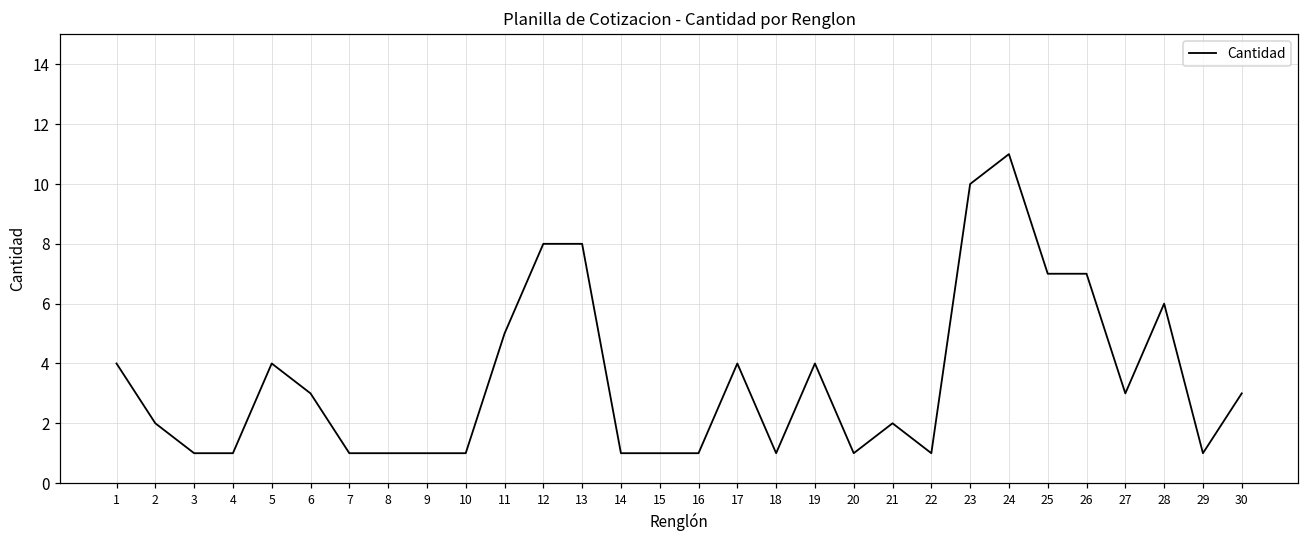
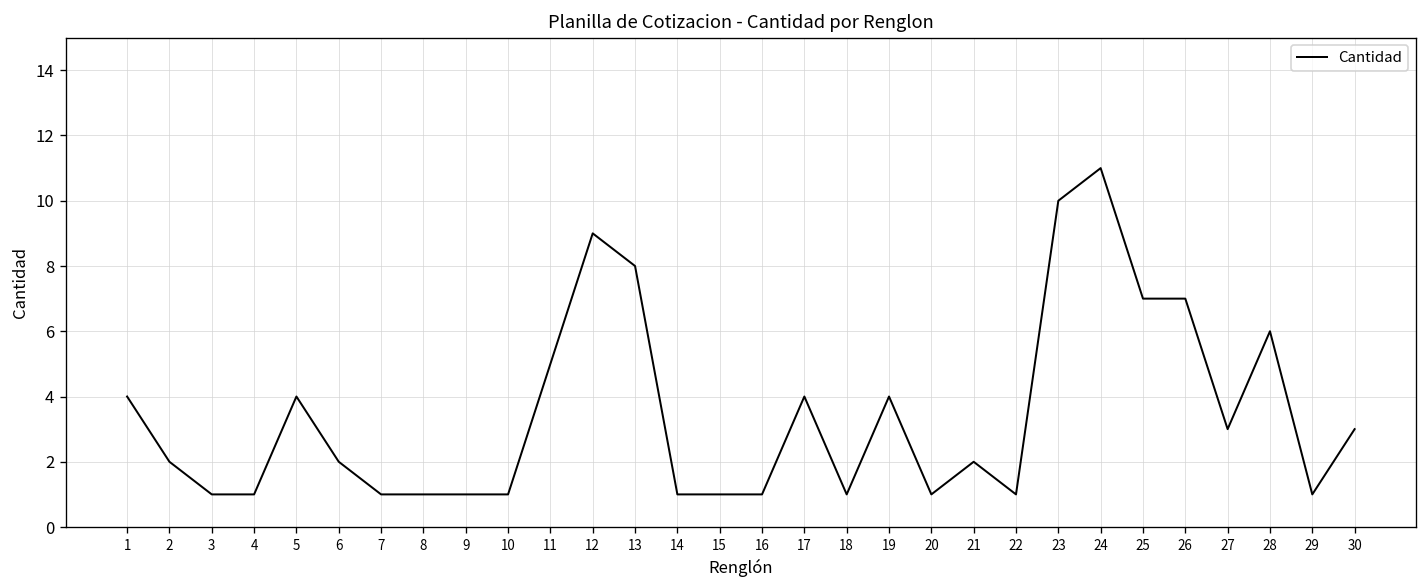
  {
    "1": 4,
    "2": 2,
    "3": 1,
    "4": 1,
    "5": 4,
-   "6": 3,
+   "6": 2,
    "7": 1,
    "8": 1,
    "9": 1,
    "10": 1,
    "11": 5,
-   "12": 8,
+   "12": 9,
    "13": 8,
    "14": 1,
    "15": 1,
    "16": 1,
    "17": 4,
    "18": 1,
    "19": 4,
    "20": 1,
    "21": 2,
    "22": 1,
    "23": 10,
    "24": 11,
    "25": 7,
    "26": 7,
    "27": 3,
    "28": 6,
    "29": 1,
    "30": 3
  }
